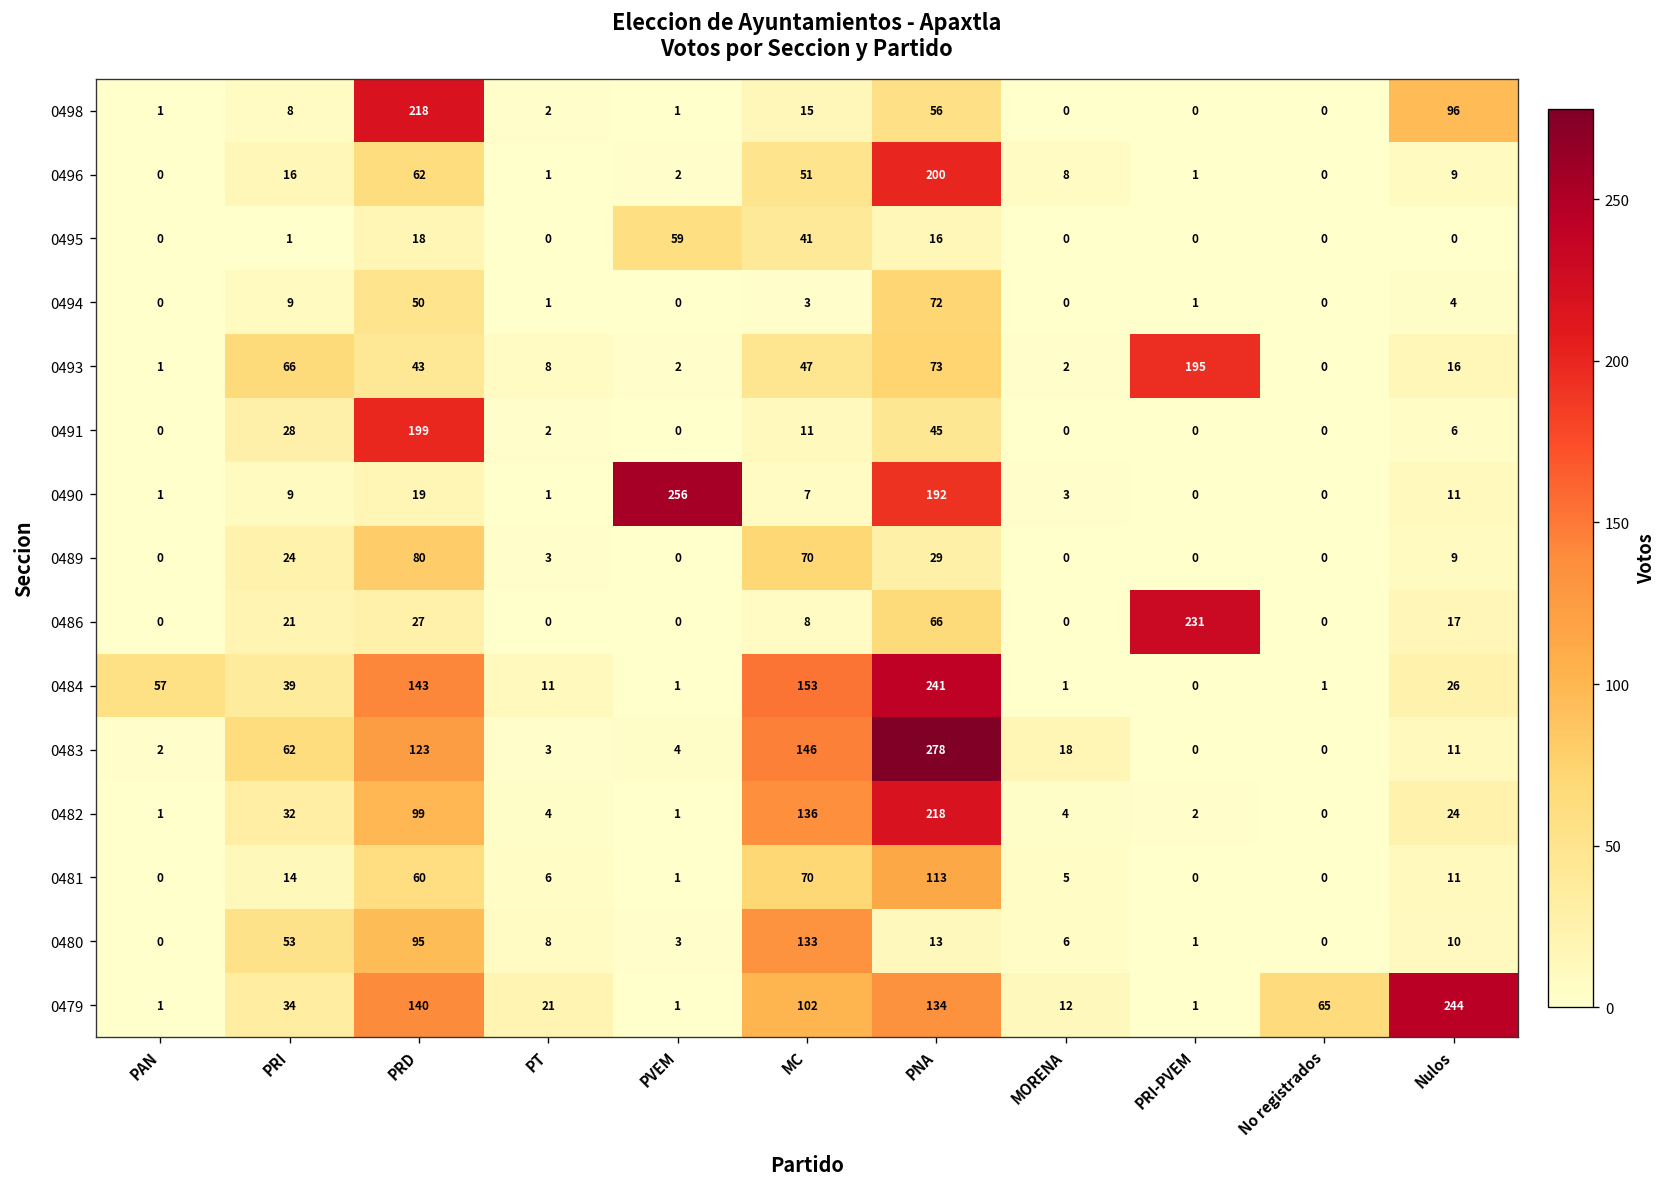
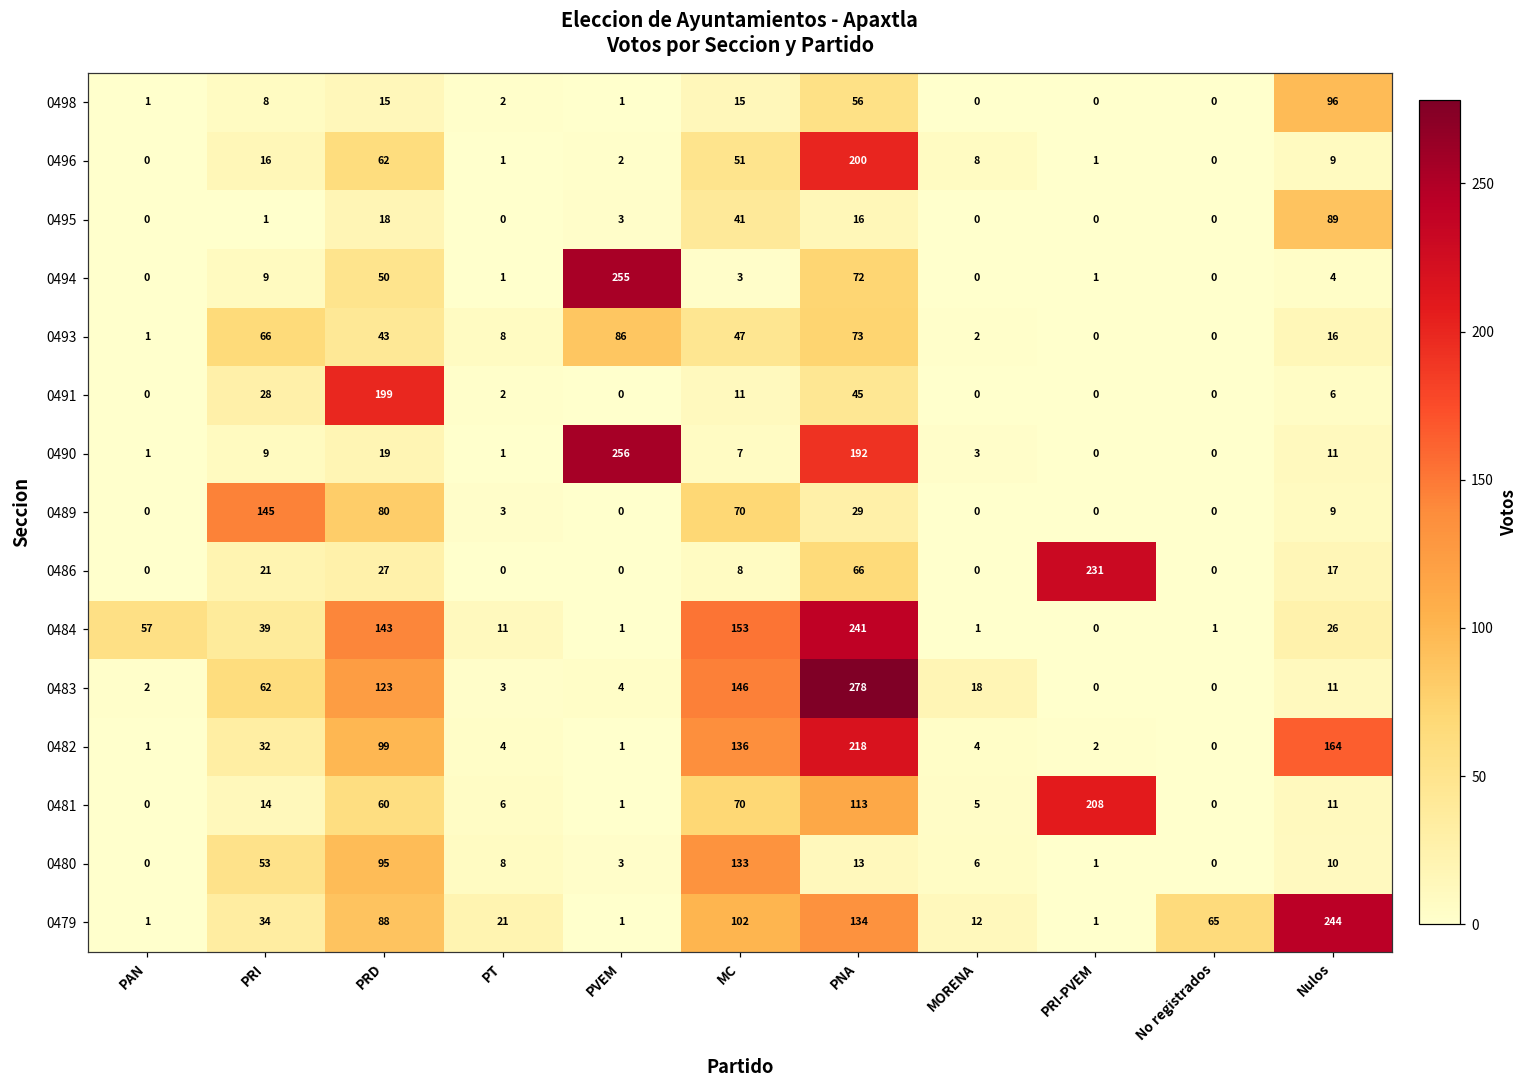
  {
    "0498": {
      "PAN": 1,
      "PRI": 8,
-     "PRD": 218,
+     "PRD": 15,
      "PT": 2,
      "PVEM": 1,
      "MC": 15,
      "PNA": 56,
      "MORENA": 0,
      "PRI-PVEM": 0,
      "No registrados": 0,
      "Nulos": 96
    },
    "0496": {
      "PAN": 0,
      "PRI": 16,
      "PRD": 62,
      "PT": 1,
      "PVEM": 2,
      "MC": 51,
      "PNA": 200,
      "MORENA": 8,
      "PRI-PVEM": 1,
      "No registrados": 0,
      "Nulos": 9
    },
    "0495": {
      "PAN": 0,
      "PRI": 1,
      "PRD": 18,
      "PT": 0,
-     "PVEM": 59,
+     "PVEM": 3,
      "MC": 41,
      "PNA": 16,
      "MORENA": 0,
      "PRI-PVEM": 0,
      "No registrados": 0,
-     "Nulos": 0
+     "Nulos": 89
    },
    "0494": {
      "PAN": 0,
      "PRI": 9,
      "PRD": 50,
      "PT": 1,
-     "PVEM": 0,
+     "PVEM": 255,
      "MC": 3,
      "PNA": 72,
      "MORENA": 0,
      "PRI-PVEM": 1,
      "No registrados": 0,
      "Nulos": 4
    },
    "0493": {
      "PAN": 1,
      "PRI": 66,
      "PRD": 43,
      "PT": 8,
-     "PVEM": 2,
+     "PVEM": 86,
      "MC": 47,
      "PNA": 73,
      "MORENA": 2,
-     "PRI-PVEM": 195,
+     "PRI-PVEM": 0,
      "No registrados": 0,
      "Nulos": 16
    },
    "0491": {
      "PAN": 0,
      "PRI": 28,
      "PRD": 199,
      "PT": 2,
      "PVEM": 0,
      "MC": 11,
      "PNA": 45,
      "MORENA": 0,
      "PRI-PVEM": 0,
      "No registrados": 0,
      "Nulos": 6
    },
    "0490": {
      "PAN": 1,
      "PRI": 9,
      "PRD": 19,
      "PT": 1,
      "PVEM": 256,
      "MC": 7,
      "PNA": 192,
      "MORENA": 3,
      "PRI-PVEM": 0,
      "No registrados": 0,
      "Nulos": 11
    },
    "0489": {
      "PAN": 0,
-     "PRI": 24,
+     "PRI": 145,
      "PRD": 80,
      "PT": 3,
      "PVEM": 0,
      "MC": 70,
      "PNA": 29,
      "MORENA": 0,
      "PRI-PVEM": 0,
      "No registrados": 0,
      "Nulos": 9
    },
    "0486": {
      "PAN": 0,
      "PRI": 21,
      "PRD": 27,
      "PT": 0,
      "PVEM": 0,
      "MC": 8,
      "PNA": 66,
      "MORENA": 0,
      "PRI-PVEM": 231,
      "No registrados": 0,
      "Nulos": 17
    },
    "0484": {
      "PAN": 57,
      "PRI": 39,
      "PRD": 143,
      "PT": 11,
      "PVEM": 1,
      "MC": 153,
      "PNA": 241,
      "MORENA": 1,
      "PRI-PVEM": 0,
      "No registrados": 1,
      "Nulos": 26
    },
    "0483": {
      "PAN": 2,
      "PRI": 62,
      "PRD": 123,
      "PT": 3,
      "PVEM": 4,
      "MC": 146,
      "PNA": 278,
      "MORENA": 18,
      "PRI-PVEM": 0,
      "No registrados": 0,
      "Nulos": 11
    },
    "0482": {
      "PAN": 1,
      "PRI": 32,
      "PRD": 99,
      "PT": 4,
      "PVEM": 1,
      "MC": 136,
      "PNA": 218,
      "MORENA": 4,
      "PRI-PVEM": 2,
      "No registrados": 0,
-     "Nulos": 24
+     "Nulos": 164
    },
    "0481": {
      "PAN": 0,
      "PRI": 14,
      "PRD": 60,
      "PT": 6,
      "PVEM": 1,
      "MC": 70,
      "PNA": 113,
      "MORENA": 5,
-     "PRI-PVEM": 0,
+     "PRI-PVEM": 208,
      "No registrados": 0,
      "Nulos": 11
    },
    "0480": {
      "PAN": 0,
      "PRI": 53,
      "PRD": 95,
      "PT": 8,
      "PVEM": 3,
      "MC": 133,
      "PNA": 13,
      "MORENA": 6,
      "PRI-PVEM": 1,
      "No registrados": 0,
      "Nulos": 10
    },
    "0479": {
      "PAN": 1,
      "PRI": 34,
-     "PRD": 140,
+     "PRD": 88,
      "PT": 21,
      "PVEM": 1,
      "MC": 102,
      "PNA": 134,
      "MORENA": 12,
      "PRI-PVEM": 1,
      "No registrados": 65,
      "Nulos": 244
    }
  }
